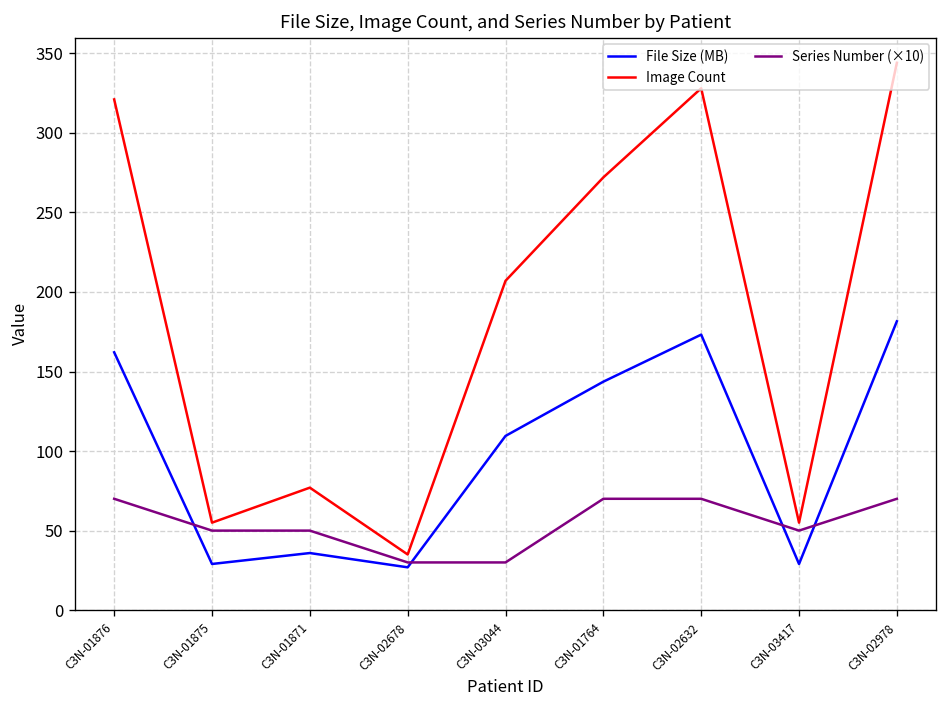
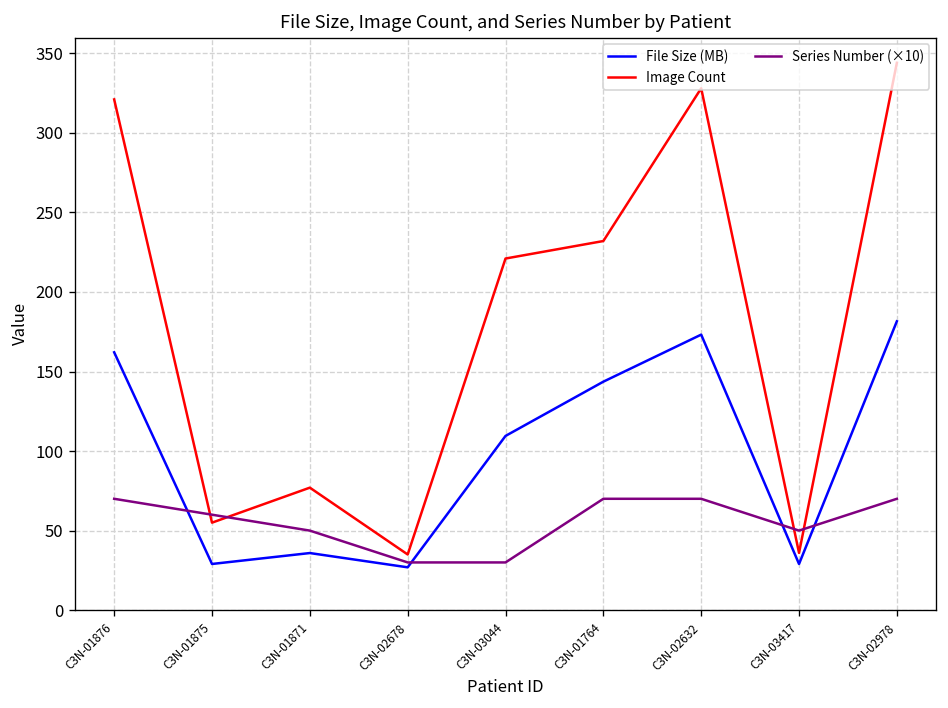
  {
    "File Size (MB)": {
      "C3N-01876": 162,
      "C3N-01875": 29,
      "C3N-01871": 36,
      "C3N-02678": 27,
      "C3N-03044": 110,
      "C3N-01764": 144,
      "C3N-02632": 173,
      "C3N-03417": 29,
      "C3N-02978": 182
    },
    "Image Count": {
      "C3N-01876": 321,
      "C3N-01875": 55,
      "C3N-01871": 77,
      "C3N-02678": 35,
-     "C3N-03044": 207,
-     "C3N-01764": 272,
+     "C3N-03044": 221,
+     "C3N-01764": 232,
      "C3N-02632": 328,
-     "C3N-03417": 55
+     "C3N-03417": 36
    },
    "Series Number (×10)": {
      "C3N-01876": 70,
-     "C3N-01875": 50,
+     "C3N-01875": 60,
      "C3N-01871": 50,
      "C3N-02678": 30,
      "C3N-03044": 30,
      "C3N-01764": 70,
      "C3N-02632": 70,
      "C3N-03417": 50,
      "C3N-02978": 70
    }
  }
